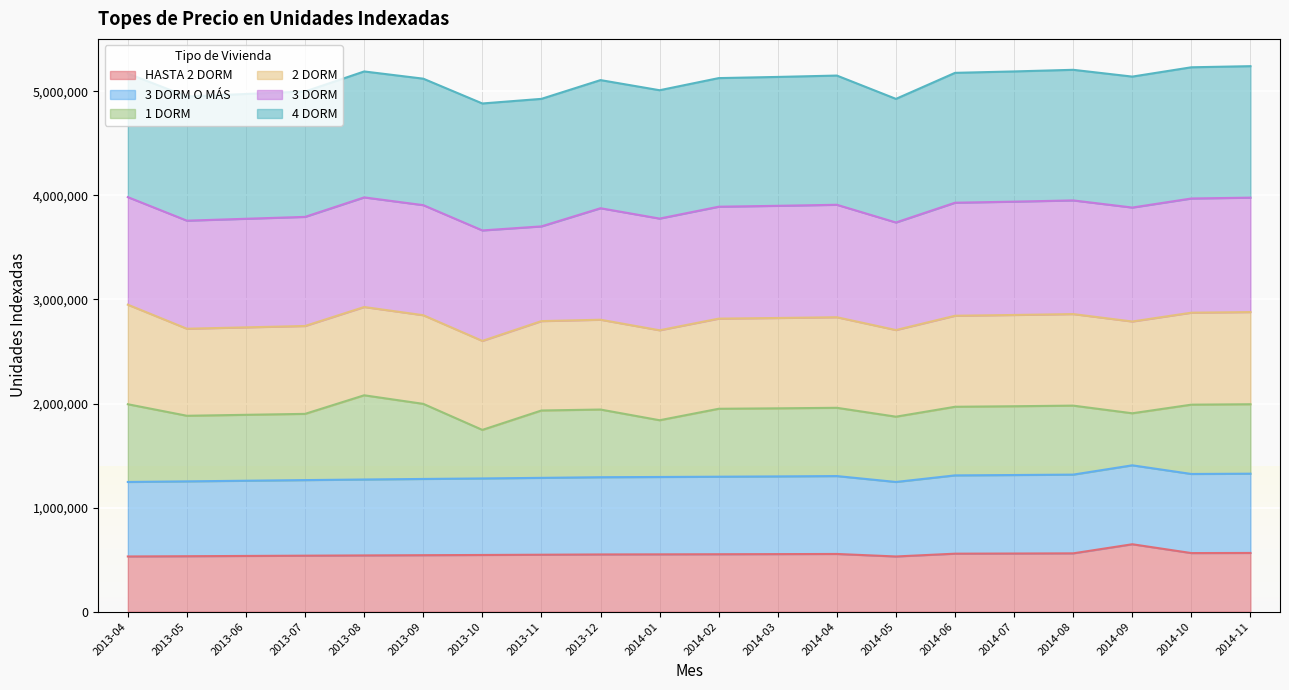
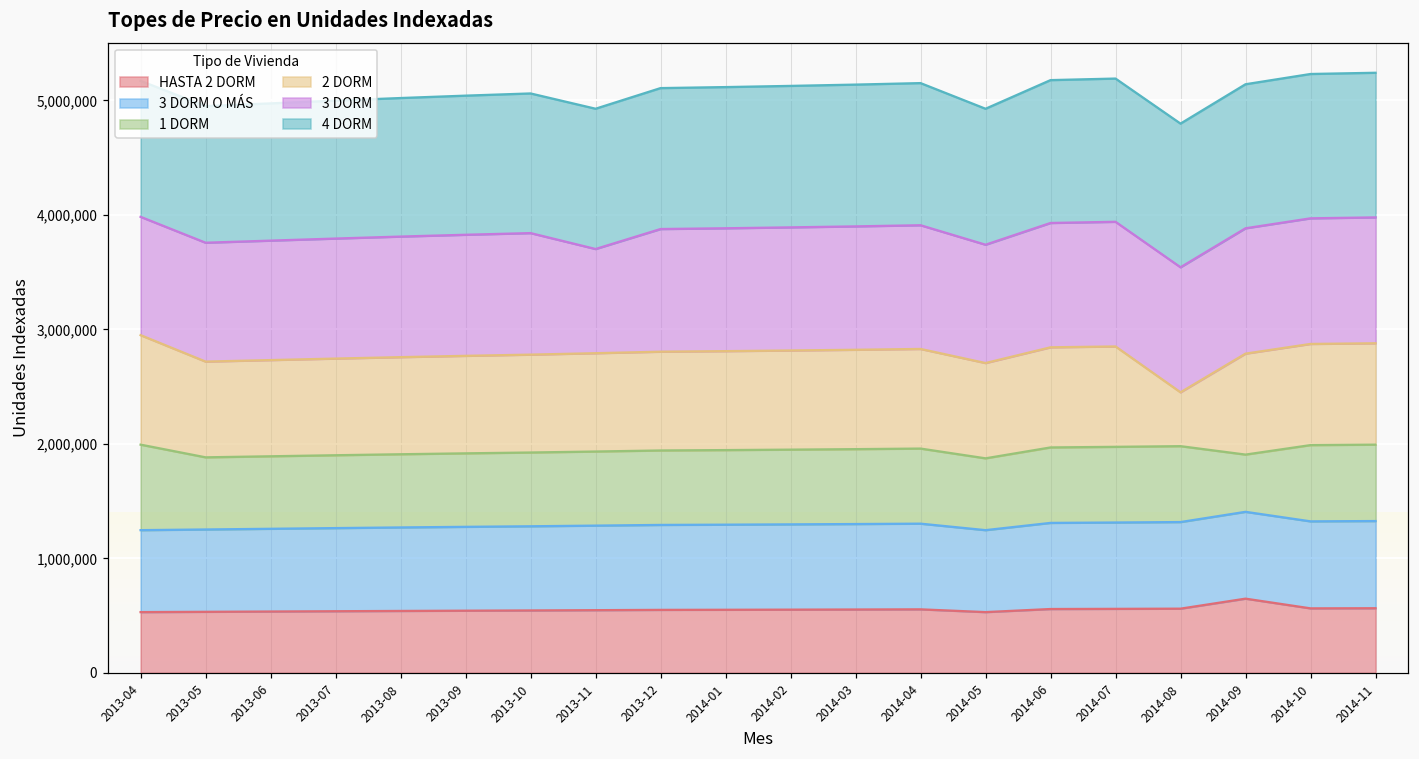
  {
    "HASTA 2 DORM": {
      "2013-04": "530,000",
      "2013-05": "530,000",
      "2013-06": "540,000",
      "2013-07": "540,000",
      "2013-08": "540,000",
      "2013-09": "540,000",
      "2013-10": "540,000",
      "2013-11": "550,000",
      "2013-12": "550,000",
      "2014-01": "550,000",
      "2014-02": "550,000",
      "2014-03": "550,000",
      "2014-04": "550,000",
      "2014-05": "530,000",
      "2014-06": "560,000",
      "2014-07": "560,000",
      "2014-08": "560,000",
      "2014-09": "650,000",
      "2014-10": "560,000",
      "2014-11": "560,000"
    },
    "1 DORM": {
      "2013-04": "750,000",
      "2013-05": "630,000",
      "2013-06": "630,000",
      "2013-07": "640,000",
-     "2013-08": "810,000",
-     "2013-09": "720,000",
-     "2013-10": "470,000",
+     "2013-08": "640,000",
+     "2013-09": "640,000",
+     "2013-10": "640,000",
      "2013-11": "650,000",
      "2013-12": "650,000",
-     "2014-01": "550,000",
+     "2014-01": "650,000",
      "2014-02": "650,000",
      "2014-03": "650,000",
      "2014-04": "660,000",
      "2014-05": "630,000",
      "2014-06": "660,000",
      "2014-07": "660,000",
      "2014-08": "660,000",
      "2014-09": "500,000",
      "2014-10": "670,000",
      "2014-11": "670,000"
    },
    "2 DORM": {
      "2013-04": "960,000",
      "2013-05": "840,000",
      "2013-06": "840,000",
      "2013-07": "840,000",
      "2013-08": "850,000",
      "2013-09": "850,000",
      "2013-10": "850,000",
      "2013-11": "860,000",
      "2013-12": "860,000",
      "2014-01": "860,000",
      "2014-02": "870,000",
      "2014-03": "870,000",
      "2014-04": "870,000",
      "2014-05": "830,000",
      "2014-06": "870,000",
      "2014-07": "880,000",
-     "2014-08": "880,000",
+     "2014-08": "470,000",
      "2014-09": "880,000",
      "2014-10": "880,000",
      "2014-11": "890,000"
    },
    "3 DORM": {
      "2013-04": "1,030,000",
      "2013-05": "1,040,000",
      "2013-06": "1,040,000",
      "2013-07": "1,050,000",
      "2013-08": "1,050,000",
      "2013-09": "1,060,000",
      "2013-10": "1,060,000",
      "2013-11": "910,000",
      "2013-12": "1,070,000",
      "2014-01": "1,070,000",
      "2014-02": "1,080,000",
      "2014-03": "1,080,000",
      "2014-04": "1,080,000",
      "2014-05": "1,030,000",
      "2014-06": "1,090,000",
      "2014-07": "1,090,000",
      "2014-08": "1,090,000",
      "2014-09": "1,090,000",
      "2014-10": "1,100,000",
      "2014-11": "1,100,000"
    }
  }
